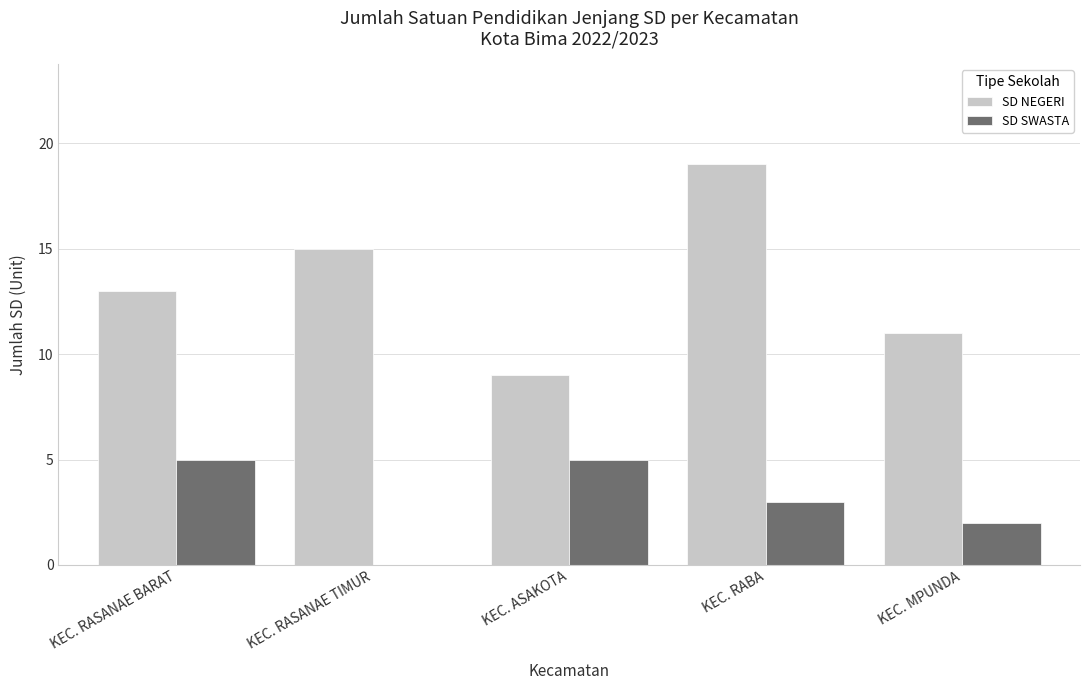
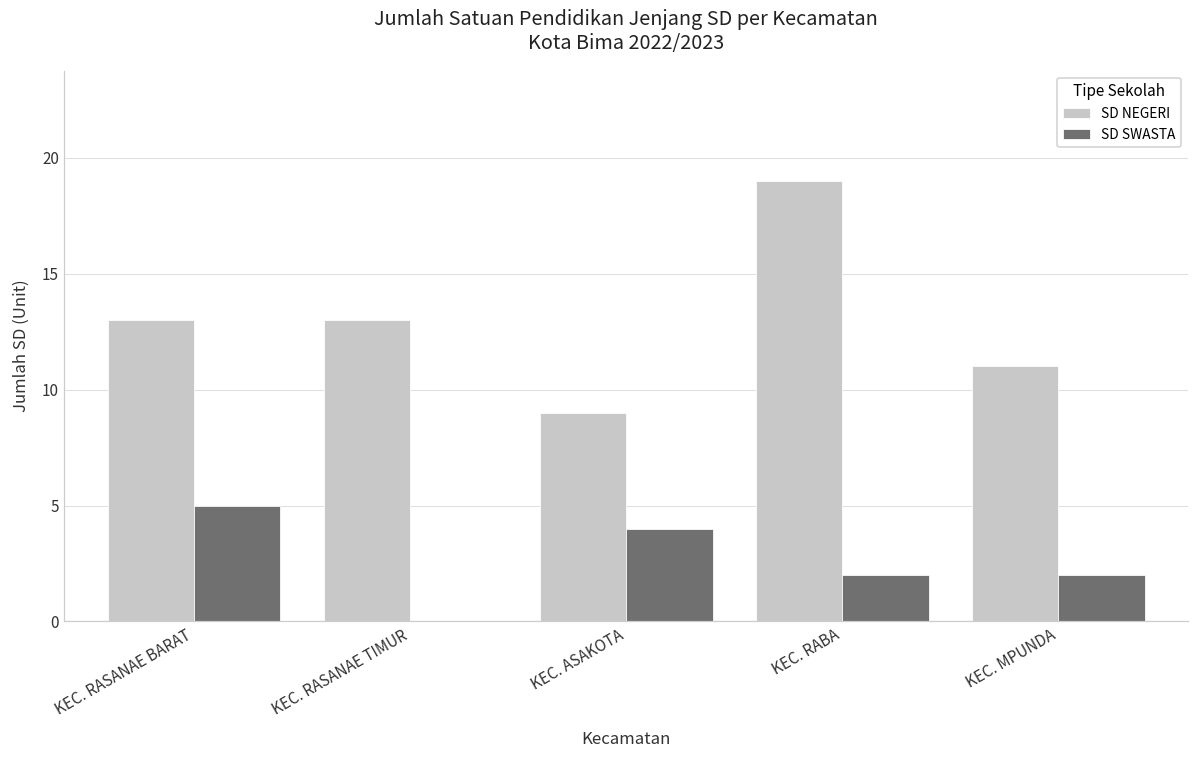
  {
    "SD NEGERI": {
      "KEC. RASANAE BARAT": 13,
-     "KEC. RASANAE TIMUR": 15,
+     "KEC. RASANAE TIMUR": 13,
      "KEC. ASAKOTA": 9,
      "KEC. RABA": 19,
      "KEC. MPUNDA": 11
    },
    "SD SWASTA": {
      "KEC. RASANAE BARAT": 5,
      "KEC. RASANAE TIMUR": 0,
-     "KEC. ASAKOTA": 5,
-     "KEC. RABA": 3,
+     "KEC. ASAKOTA": 4,
+     "KEC. RABA": 2,
      "KEC. MPUNDA": 2
    }
  }
